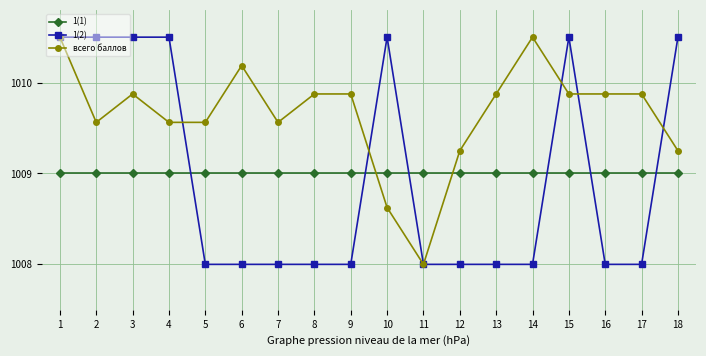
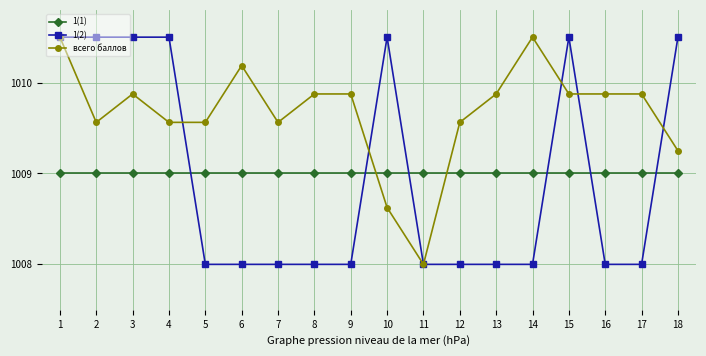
  {
    "1(1)": {
      "1": 1009.0,
      "2": 1009.0,
      "3": 1009.0,
      "4": 1009.0,
      "5": 1009.0,
      "6": 1009.0,
      "7": 1009.0,
      "8": 1009.0,
      "9": 1009.0,
      "10": 1009.0,
      "11": 1009.0,
      "12": 1009.0,
      "13": 1009.0,
      "14": 1009.0,
      "15": 1009.0,
      "16": 1009.0,
      "17": 1009.0,
      "18": 1009.0
    },
    "1(2)": {
      "3": 1010.5,
      "4": 1010.5,
      "5": 1008.0,
      "6": 1008.0,
      "7": 1008.0,
      "8": 1008.0,
      "9": 1008.0,
      "10": 1010.5,
      "12": 1008.0,
      "13": 1008.0,
      "14": 1008.0,
      "15": 1010.5,
      "16": 1008.0,
      "17": 1008.0,
      "18": 1010.5
    },
    "всего баллов": {
      "2": 1009.6,
      "3": 1009.9,
      "4": 1009.6,
      "5": 1009.6,
      "6": 1010.2,
      "7": 1009.6,
      "8": 1009.9,
      "9": 1009.9,
      "10": 1008.6,
-     "12": 1009.3,
+     "12": 1009.6,
      "13": 1009.9,
      "14": 1010.5,
      "15": 1009.9,
      "16": 1009.9,
      "17": 1009.9,
      "18": 1009.3
    }
  }
